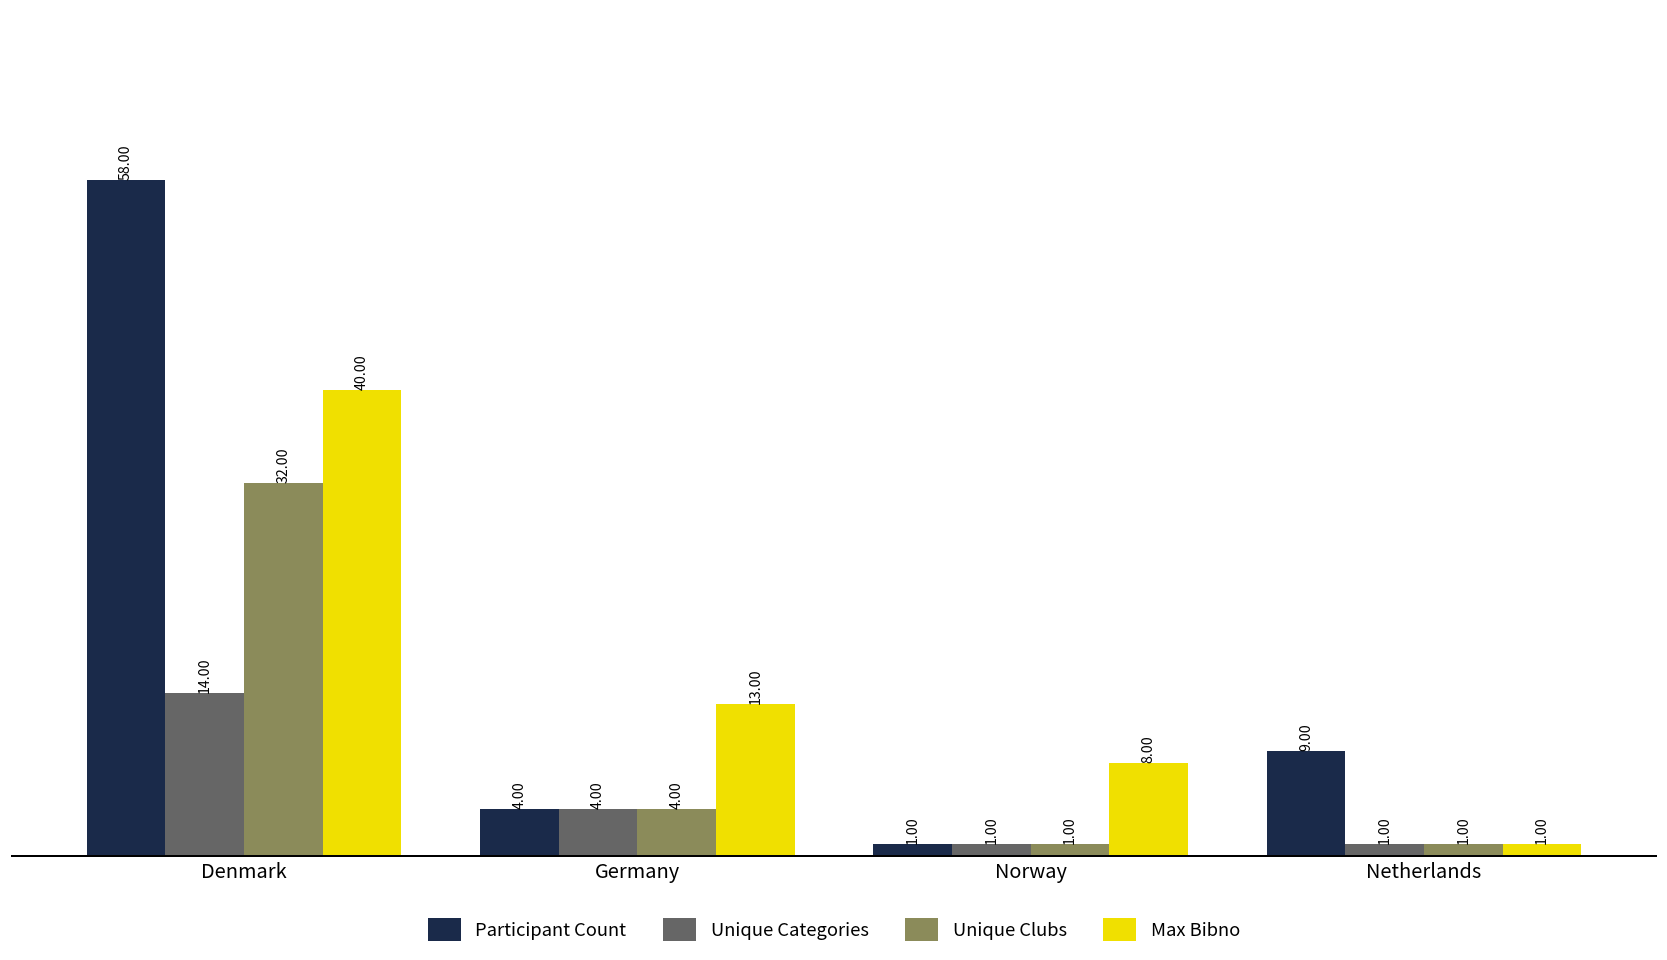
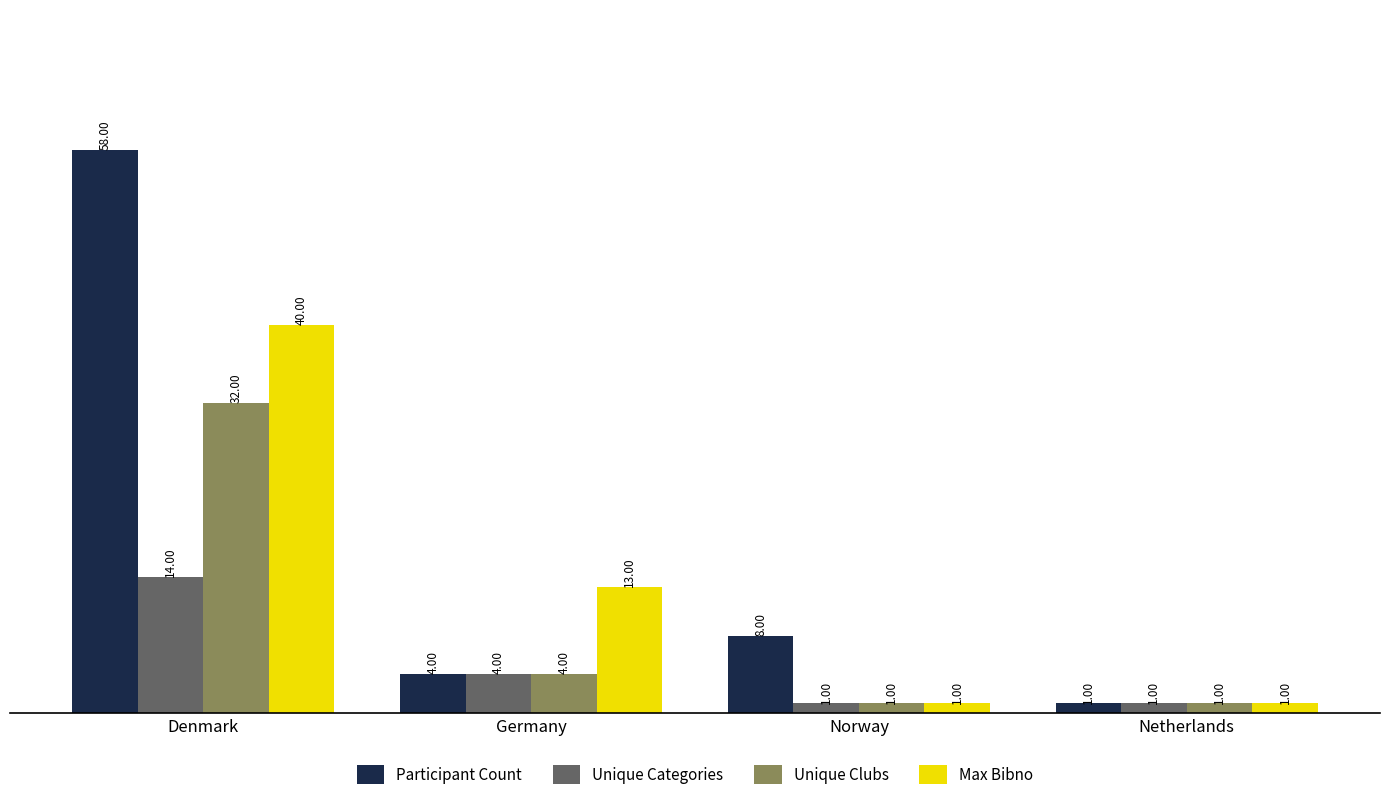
  {
    "Participant Count": {
      "Denmark": 58.00,
      "Germany": 4.00,
-     "Norway": 1.00,
-     "Netherlands": 9.00
+     "Norway": 8.00,
+     "Netherlands": 1.00
    },
    "Max Bibno": {
      "Denmark": 40.00,
      "Germany": 13.00,
-     "Norway": 8.00,
+     "Norway": 1.00,
      "Netherlands": 1.00
    }
  }
